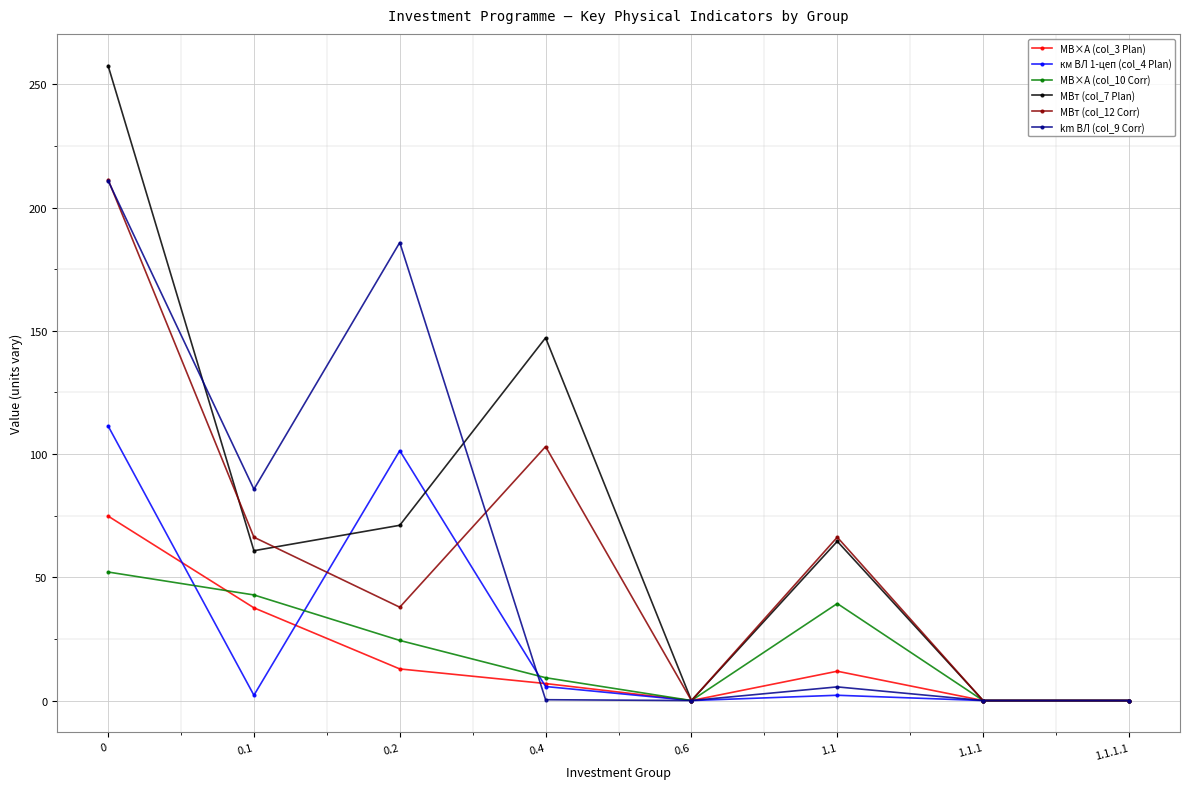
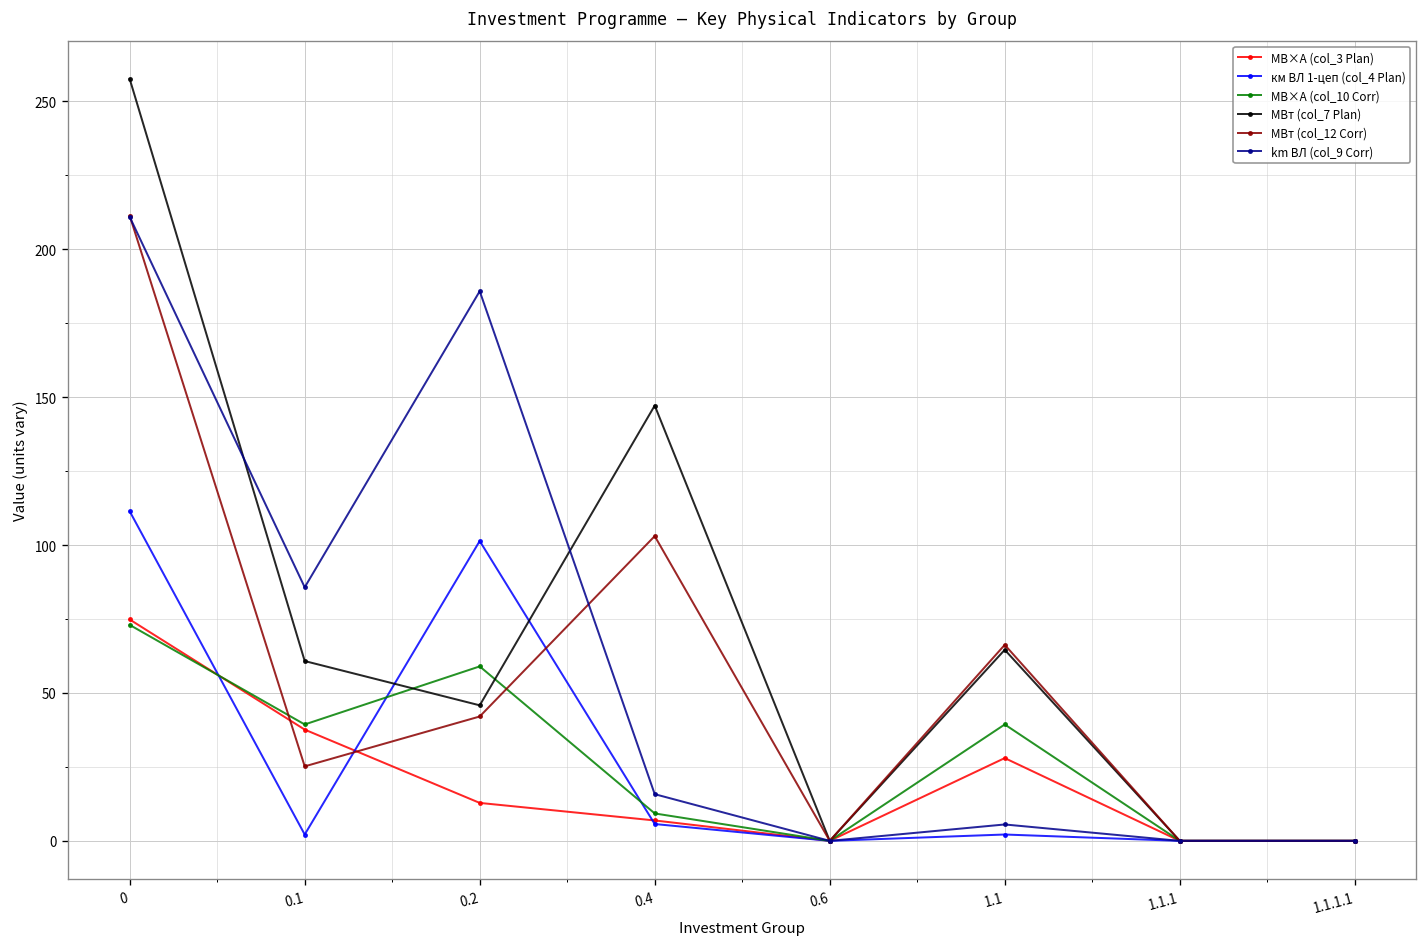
  {
    "МВ×А (col_3 Plan)": {
      "0": 75,
      "0.1": 38,
      "0.2": 13,
      "0.4": 7,
-     "1.1": 12
+     "1.1": 28
    },
    "км ВЛ 1-цеп (col_4 Plan)": {
      "0": 111,
      "0.1": 2,
      "0.2": 101,
      "0.4": 6,
      "1.1": 2
    },
    "МВ×А (col_10 Corr)": {
-     "0": 52,
-     "0.1": 43,
-     "0.2": 24,
+     "0": 73,
+     "0.1": 39,
+     "0.2": 59,
      "0.4": 9,
      "1.1": 39
    },
    "МВт (col_7 Plan)": {
      "0": 258,
      "0.1": 61,
-     "0.2": 71,
+     "0.2": 46,
      "0.4": 147,
      "1.1": 65
    },
    "МВт (col_12 Corr)": {
-     "0.1": 66,
-     "0.2": 38,
+     "0.1": 25,
+     "0.2": 42,
      "0.4": 103,
      "1.1": 66
    },
    "km ВЛ (col_9 Corr)": {
      "0.1": 86,
      "0.2": 186,
-     "0.4": 0,
+     "0.4": 16,
      "1.1": 6
    }
  }
